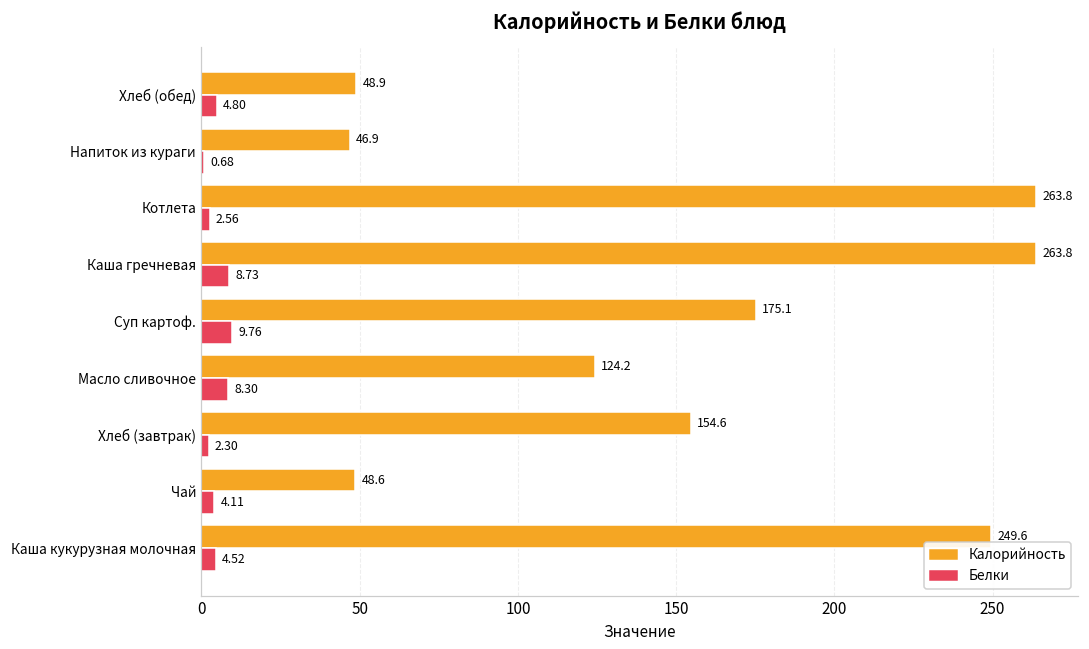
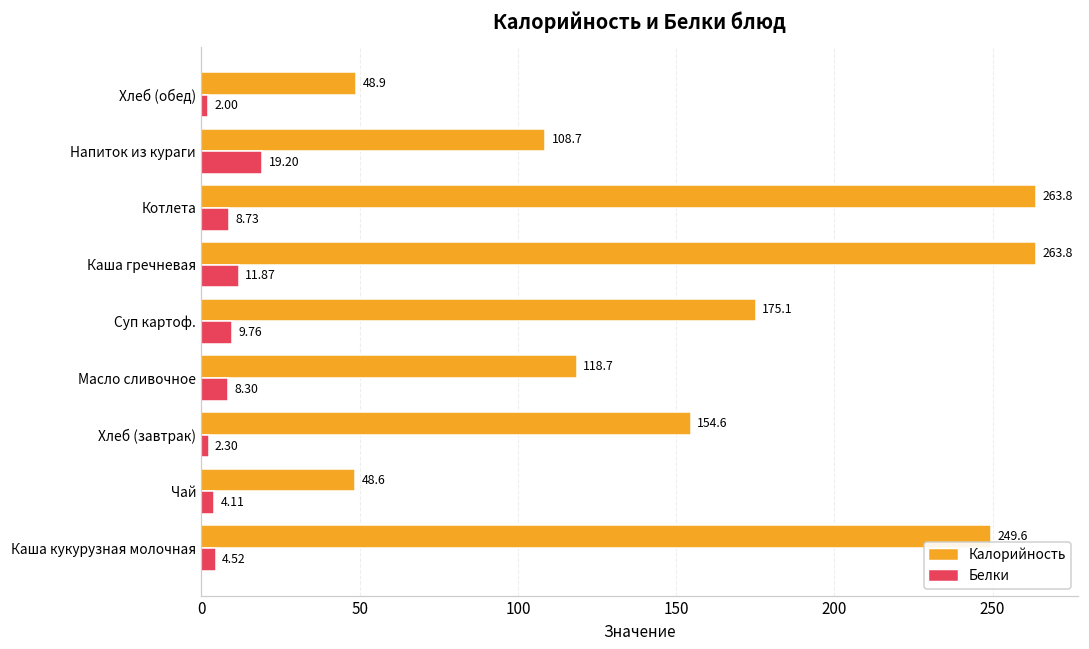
  {
    "Калорийность": {
      "Хлеб (обед)": 48.9,
-     "Напиток из кураги": 46.9,
+     "Напиток из кураги": 108.7,
      "Котлета": 263.8,
      "Каша гречневая": 263.8,
      "Суп картоф.": 175.1,
-     "Масло сливочное": 124.2,
+     "Масло сливочное": 118.7,
      "Хлеб (завтрак)": 154.6,
      "Чай": 48.6,
      "Каша кукурузная молочная": 249.6
    },
    "Белки": {
-     "Хлеб (обед)": 4.80,
-     "Напиток из кураги": 0.68,
-     "Котлета": 2.56,
-     "Каша гречневая": 8.73,
+     "Хлеб (обед)": 2.00,
+     "Напиток из кураги": 19.20,
+     "Котлета": 8.73,
+     "Каша гречневая": 11.87,
      "Суп картоф.": 9.76,
      "Масло сливочное": 8.30,
      "Хлеб (завтрак)": 2.30,
      "Чай": 4.11,
      "Каша кукурузная молочная": 4.52
    }
  }
